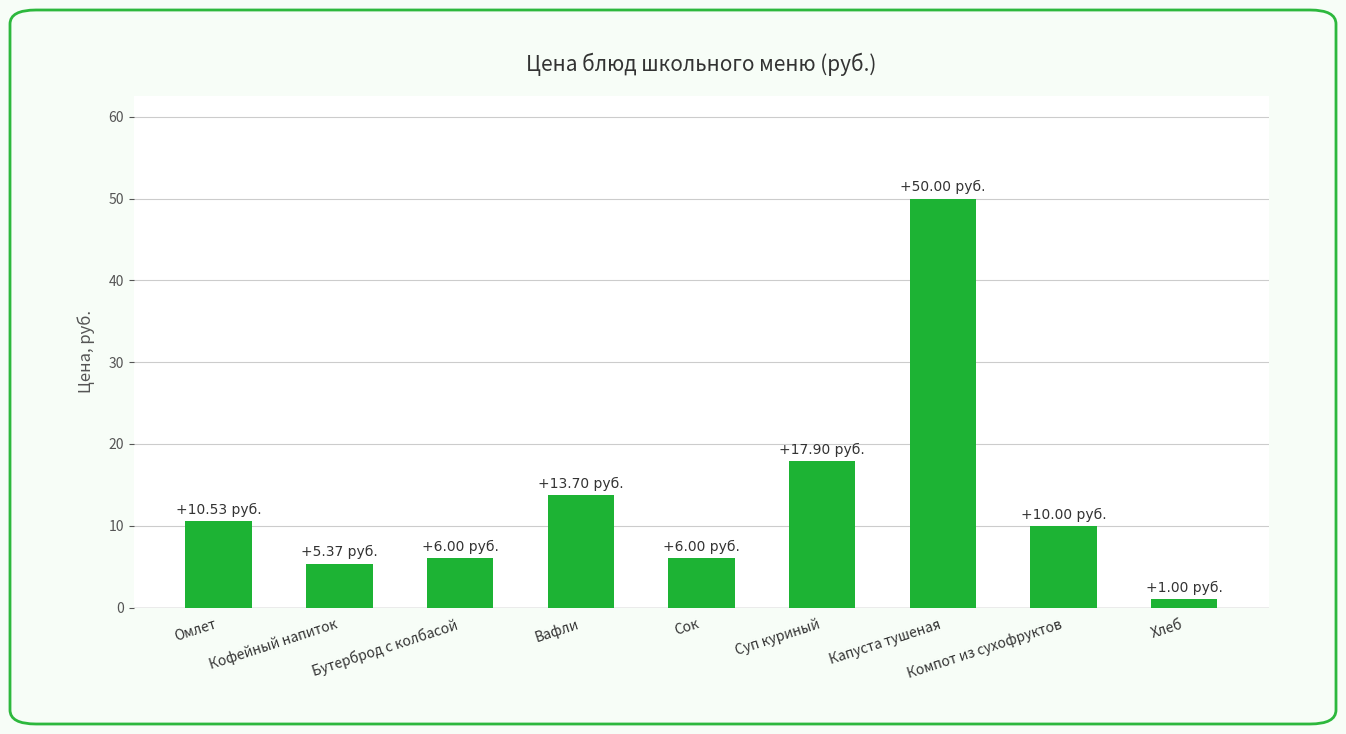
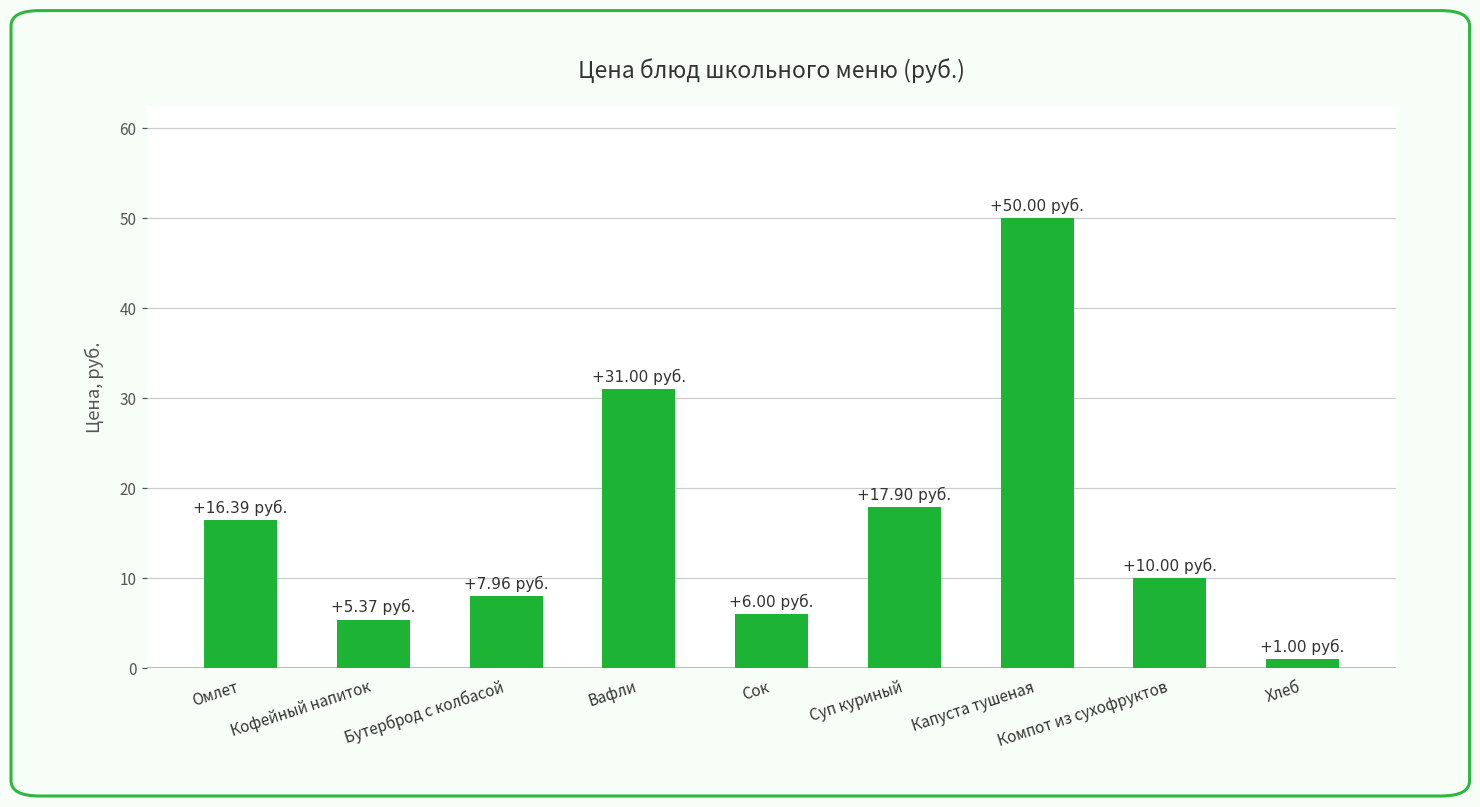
  {
-   "Омлет": "+10.53",
+   "Омлет": "+16.39",
    "Кофейный напиток": "+5.37",
-   "Бутерброд с колбасой": "+6.00",
-   "Вафли": "+13.70",
+   "Бутерброд с колбасой": "+7.96",
+   "Вафли": "+31.00",
    "Сок": "+6.00",
    "Суп куриный": "+17.90",
    "Капуста тушеная": "+50.00",
    "Компот из сухофруктов": "+10.00",
    "Хлеб": "+1.00"
  }
